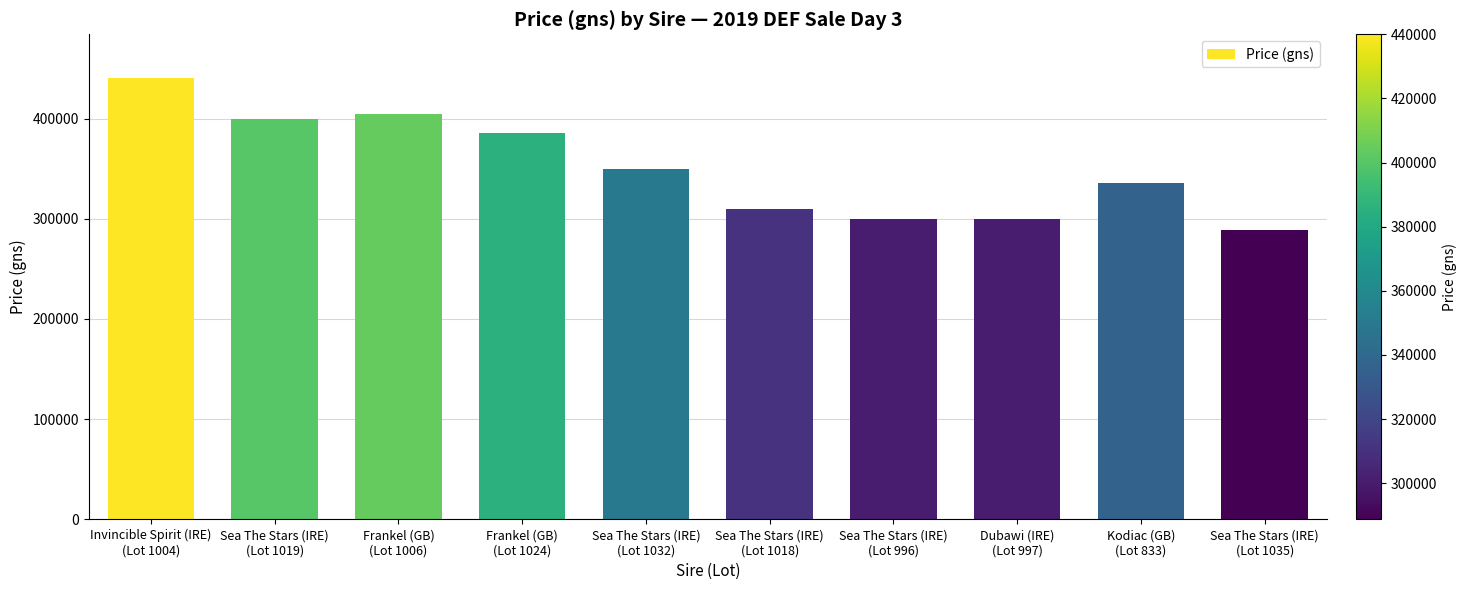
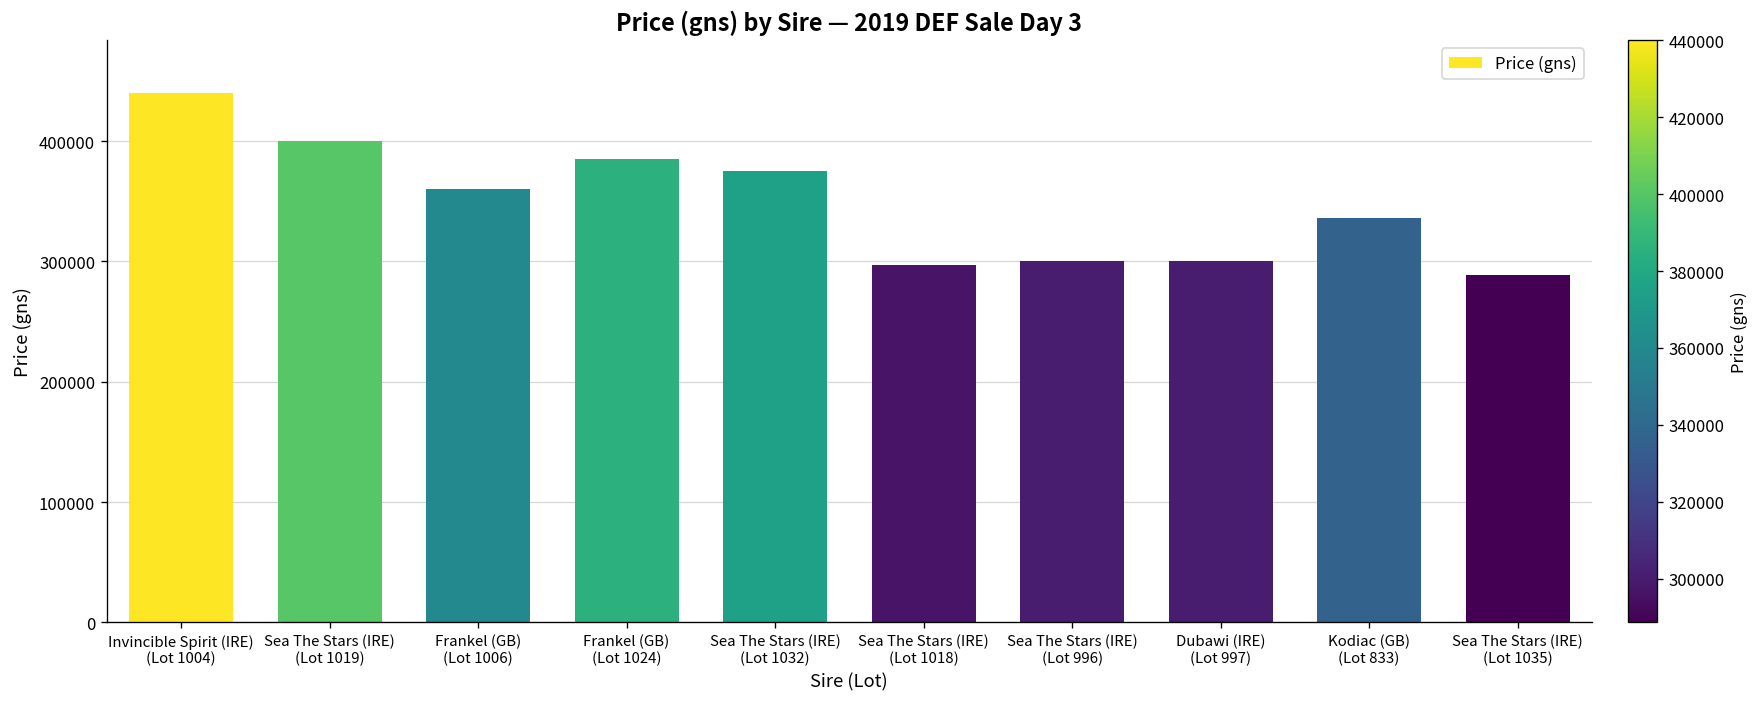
  {
    "Invincible Spirit (IRE) (Lot 1004)": 440000,
    "Sea The Stars (IRE) (Lot 1019)": 400000,
-   "Frankel (GB) (Lot 1006)": 404000,
+   "Frankel (GB) (Lot 1006)": 360000,
    "Frankel (GB) (Lot 1024)": 385000,
-   "Sea The Stars (IRE) (Lot 1032)": 350000,
-   "Sea The Stars (IRE) (Lot 1018)": 310000,
+   "Sea The Stars (IRE) (Lot 1032)": 375000,
+   "Sea The Stars (IRE) (Lot 1018)": 297000,
    "Sea The Stars (IRE) (Lot 996)": 300000,
    "Dubawi (IRE) (Lot 997)": 300000,
    "Kodiac (GB) (Lot 833)": 336000,
    "Sea The Stars (IRE) (Lot 1035)": 289000
  }
